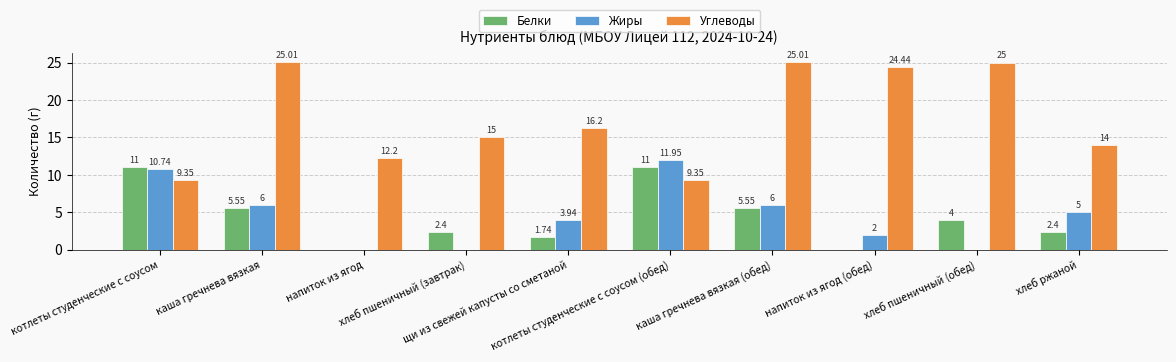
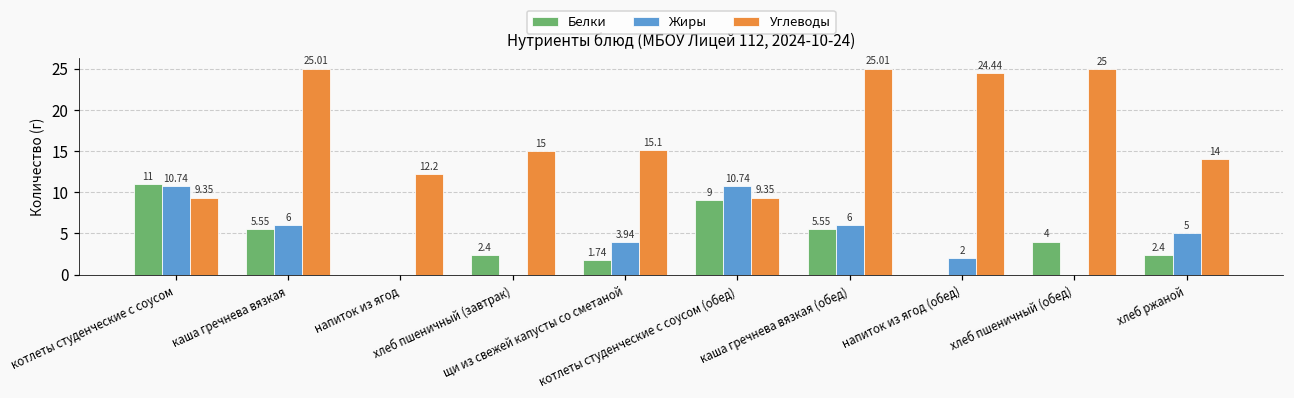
  {
    "Белки": {
      "котлеты студенческие с соусом": 11,
      "каша гречнева вязкая": 5.55,
      "хлеб пшеничный (завтрак)": 2.4,
      "щи из свежей капусты со сметаной": 1.74,
-     "котлеты студенческие с соусом (обед)": 11,
+     "котлеты студенческие с соусом (обед)": 9,
      "каша гречнева вязкая (обед)": 5.55,
      "хлеб пшеничный (обед)": 4,
      "хлеб ржаной": 2.4
    },
    "Жиры": {
      "котлеты студенческие с соусом": 10.74,
      "каша гречнева вязкая": 6,
      "щи из свежей капусты со сметаной": 3.94,
-     "котлеты студенческие с соусом (обед)": 11.95,
+     "котлеты студенческие с соусом (обед)": 10.74,
      "каша гречнева вязкая (обед)": 6,
      "напиток из ягод (обед)": 2,
      "хлеб ржаной": 5
    },
    "Углеводы": {
      "котлеты студенческие с соусом": 9.35,
      "каша гречнева вязкая": 25.01,
      "напиток из ягод": 12.2,
      "хлеб пшеничный (завтрак)": 15,
-     "щи из свежей капусты со сметаной": 16.2,
+     "щи из свежей капусты со сметаной": 15.1,
      "котлеты студенческие с соусом (обед)": 9.35,
      "каша гречнева вязкая (обед)": 25.01,
      "напиток из ягод (обед)": 24.44,
      "хлеб пшеничный (обед)": 25,
      "хлеб ржаной": 14
    }
  }
